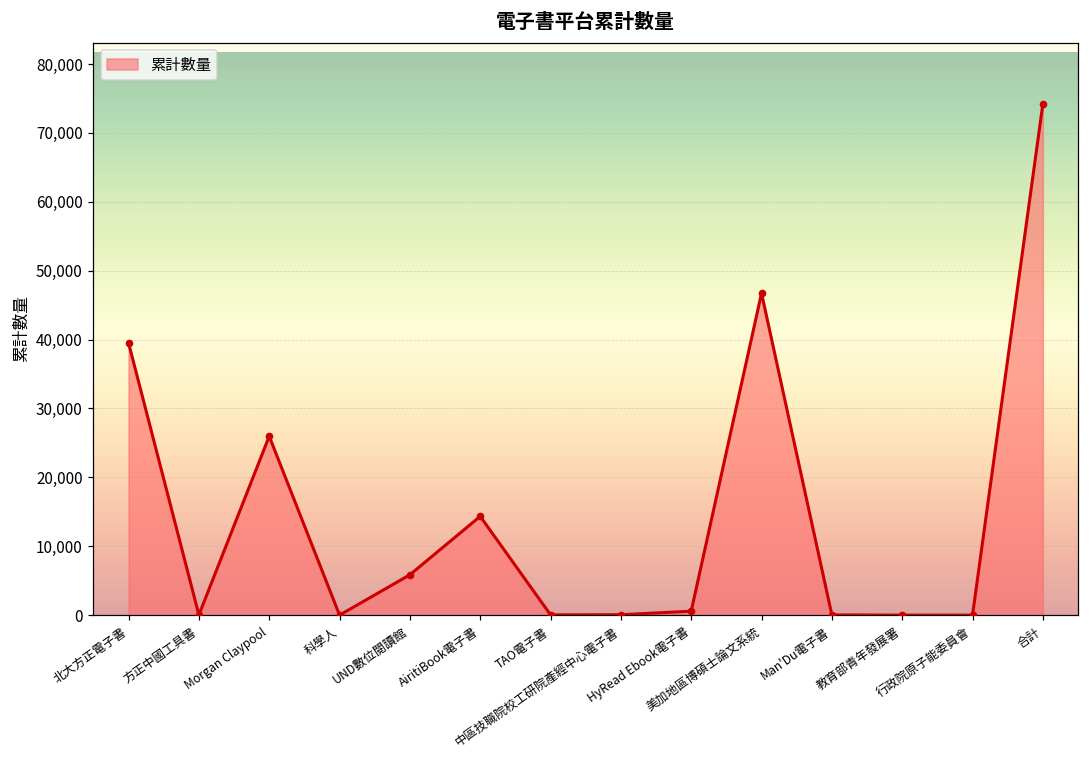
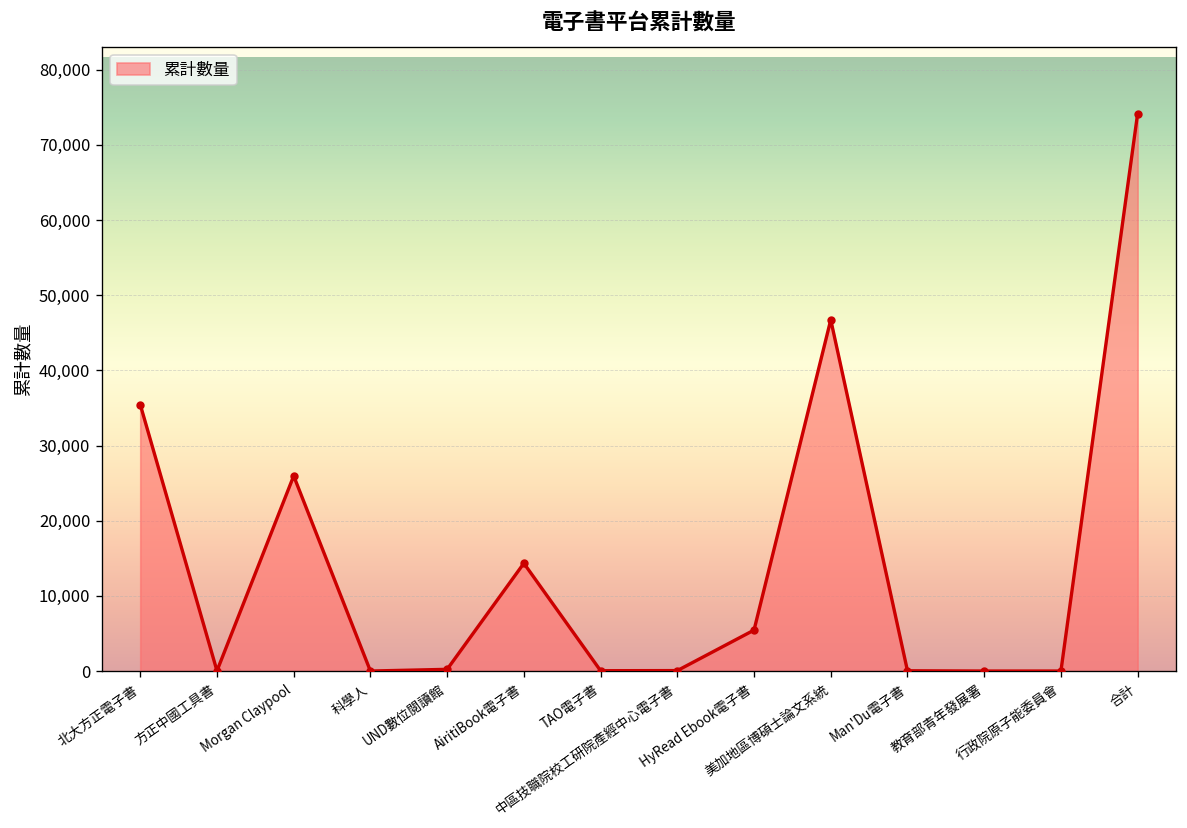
  {
-   "北大方正電子書": "40,000",
+   "北大方正電子書": "35,000",
    "方正中國工具書": "0",
    "Morgan Claypool": "26,000",
    "科學人": "0",
-   "UND數位閱讀館": "6,000",
+   "UND數位閱讀館": "0",
    "AiritiBook電子書": "14,000",
    "TAO電子書": "0",
    "中區技職院校工研院產經中心電子書": "0",
-   "HyRead Ebook電子書": "1,000",
+   "HyRead Ebook電子書": "5,000",
    "美加地區博碩士論文系統": "47,000",
    "Man'Du電子書": "0",
    "教育部青年發展署": "0",
    "行政院原子能委員會": "0",
    "合計": "74,000"
  }
